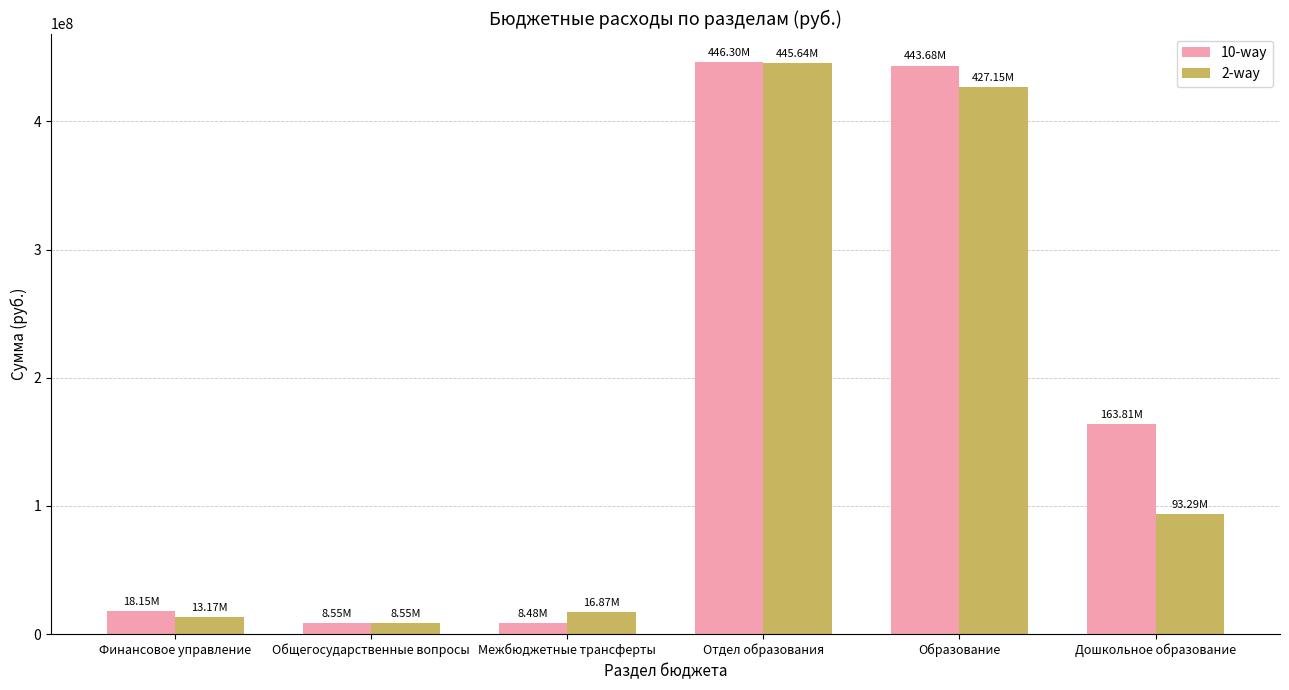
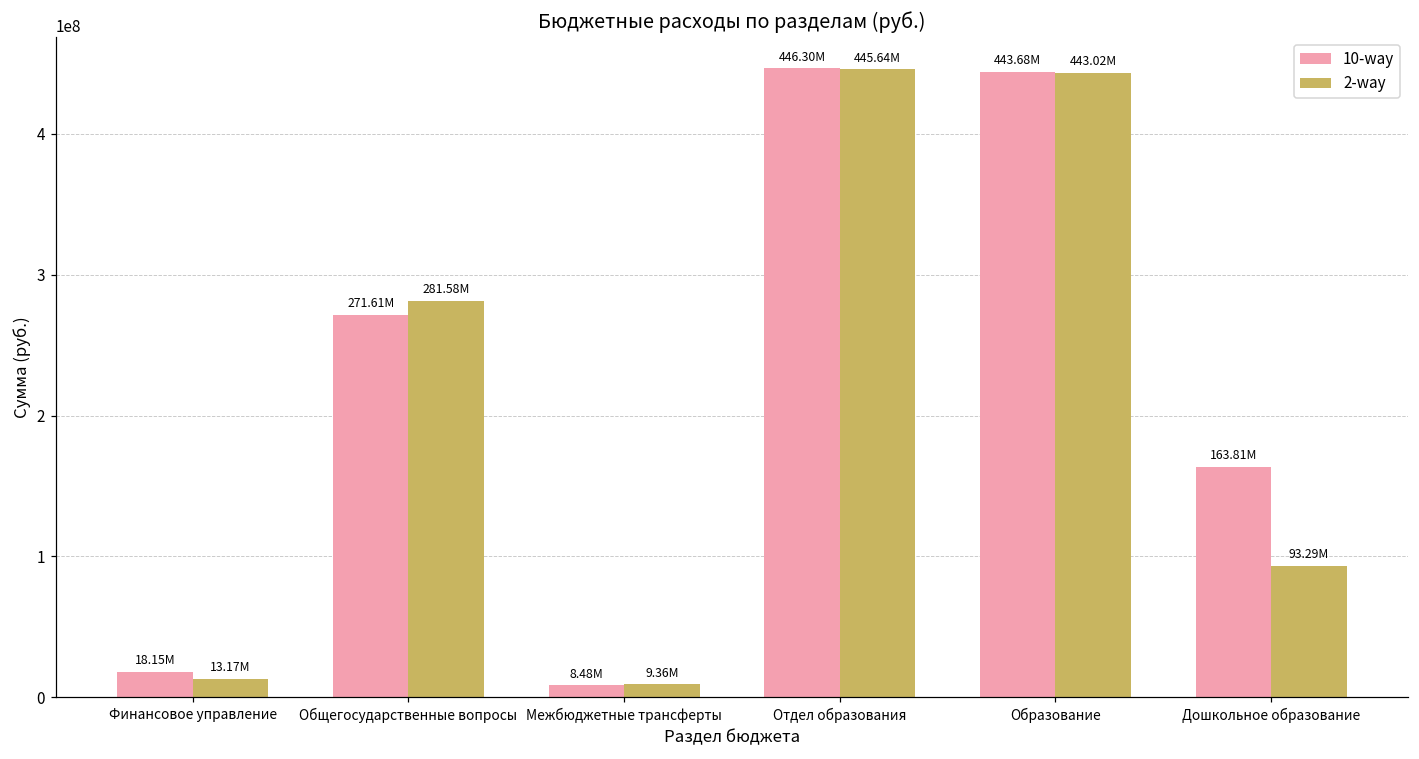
  {
    "10-way": {
      "Финансовое управление": "18.15M",
-     "Общегосударственные вопросы": "8.55M",
+     "Общегосударственные вопросы": "271.61M",
      "Межбюджетные трансферты": "8.48M",
      "Отдел образования": "446.30M",
      "Образование": "443.68M",
      "Дошкольное образование": "163.81M"
    },
    "2-way": {
      "Финансовое управление": "13.17M",
-     "Общегосударственные вопросы": "8.55M",
-     "Межбюджетные трансферты": "16.87M",
+     "Общегосударственные вопросы": "281.58M",
+     "Межбюджетные трансферты": "9.36M",
      "Отдел образования": "445.64M",
-     "Образование": "427.15M",
+     "Образование": "443.02M",
      "Дошкольное образование": "93.29M"
    }
  }
